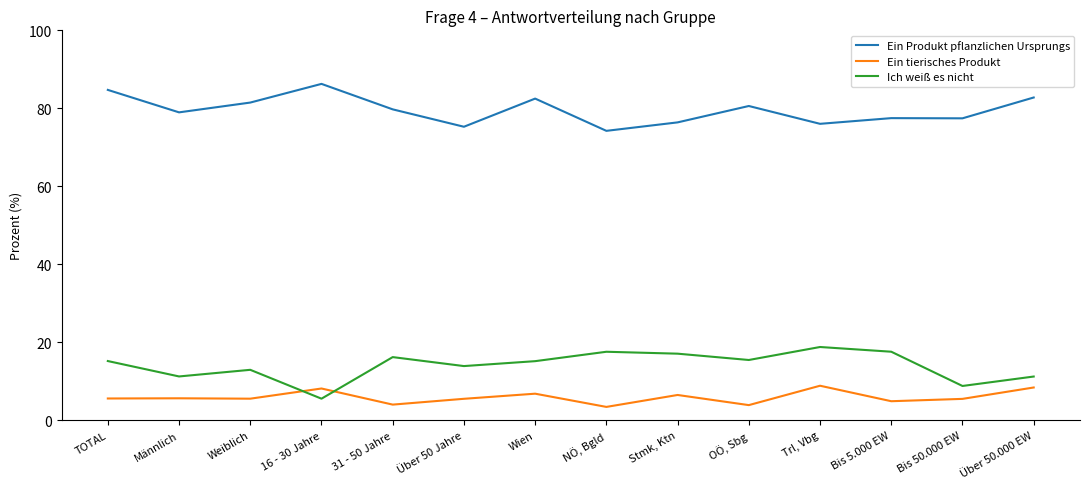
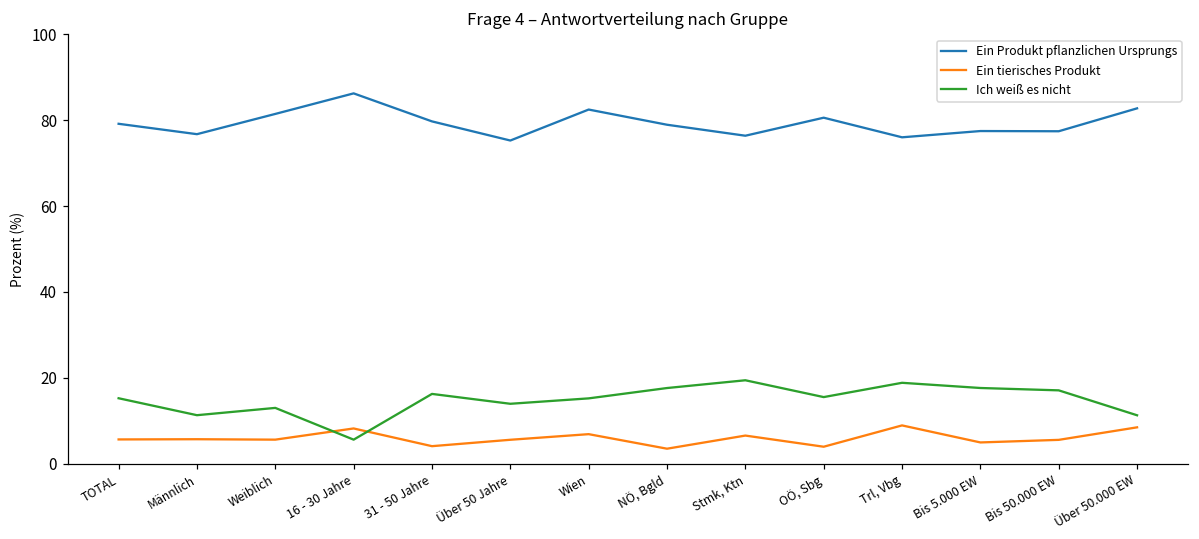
  {
    "Ein Produkt pflanzlichen Ursprungs": {
-     "TOTAL": 85,
-     "Männlich": 79,
+     "TOTAL": 79,
+     "Männlich": 77,
      "Weiblich": 81,
      "16 - 30 Jahre": 86,
      "31 - 50 Jahre": 80,
      "Über 50 Jahre": 75,
      "Wien": 83,
-     "NÖ, Bgld": 74,
+     "NÖ, Bgld": 79,
      "Stmk, Ktn": 76,
      "OÖ, Sbg": 81,
      "Trl, Vbg": 76,
      "Bis 5.000 EW": 77,
      "Bis 50.000 EW": 77,
      "Über 50.000 EW": 83
    },
    "Ein tierisches Produkt": {
      "TOTAL": 6,
      "Männlich": 6,
      "Weiblich": 6,
      "16 - 30 Jahre": 8,
      "31 - 50 Jahre": 4,
      "Über 50 Jahre": 6,
      "Wien": 7,
      "NÖ, Bgld": 3,
      "Stmk, Ktn": 7,
      "OÖ, Sbg": 4,
      "Trl, Vbg": 9,
      "Bis 5.000 EW": 5,
      "Bis 50.000 EW": 6,
      "Über 50.000 EW": 8
    },
    "Ich weiß es nicht": {
      "TOTAL": 15,
      "Männlich": 11,
      "Weiblich": 13,
      "16 - 30 Jahre": 6,
      "31 - 50 Jahre": 16,
      "Über 50 Jahre": 14,
      "Wien": 15,
      "NÖ, Bgld": 18,
-     "Stmk, Ktn": 17,
+     "Stmk, Ktn": 19,
      "OÖ, Sbg": 15,
      "Trl, Vbg": 19,
      "Bis 5.000 EW": 18,
-     "Bis 50.000 EW": 9,
+     "Bis 50.000 EW": 17,
      "Über 50.000 EW": 11
    }
  }
